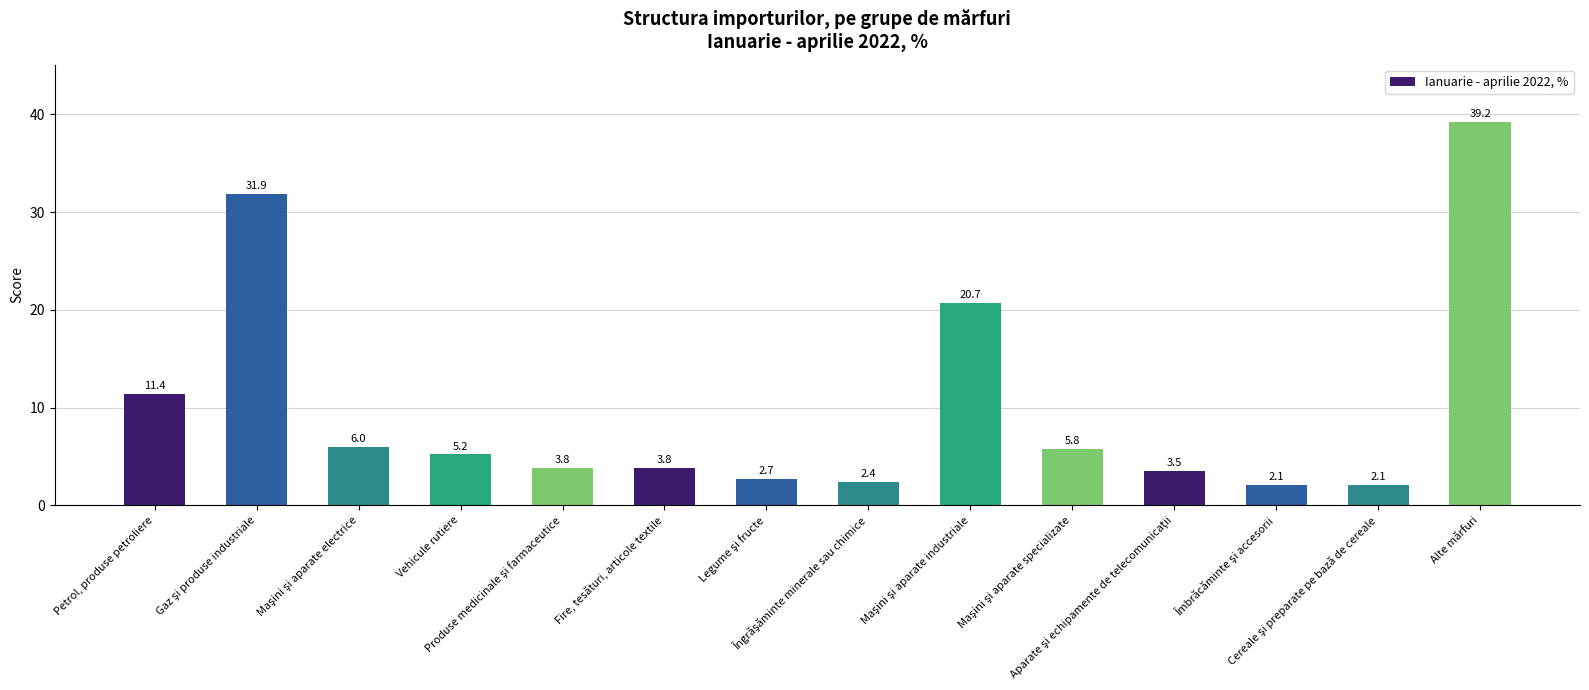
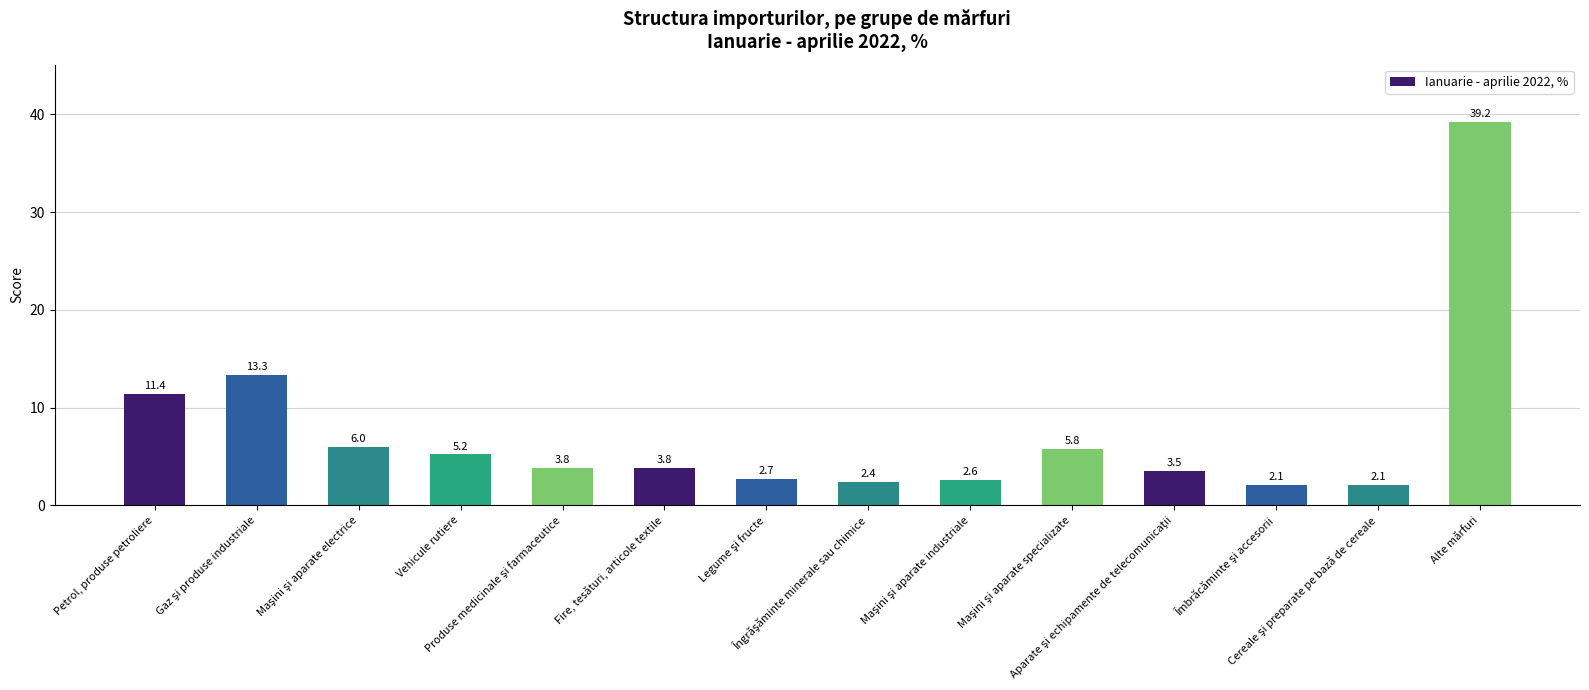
  {
    "Petrol, produse petroliere": 11.4,
-   "Gaz şi produse industriale": 31.9,
+   "Gaz şi produse industriale": 13.3,
    "Maşini şi aparate electrice": 6.0,
    "Vehicule rutiere": 5.2,
    "Produse medicinale şi farmaceutice": 3.8,
    "Fire, tesături, articole textile": 3.8,
    "Legume şi fructe": 2.7,
    "Îngrăşăminte minerale sau chimice": 2.4,
-   "Maşini şi aparate industriale": 20.7,
+   "Maşini şi aparate industriale": 2.6,
    "Maşini şi aparate specializate": 5.8,
    "Aparate şi echipamente de telecomunicaţii": 3.5,
    "Îmbrăcăminte şi accesorii": 2.1,
    "Cereale şi preparate pe bază de cereale": 2.1,
    "Alte mărfuri": 39.2
  }
